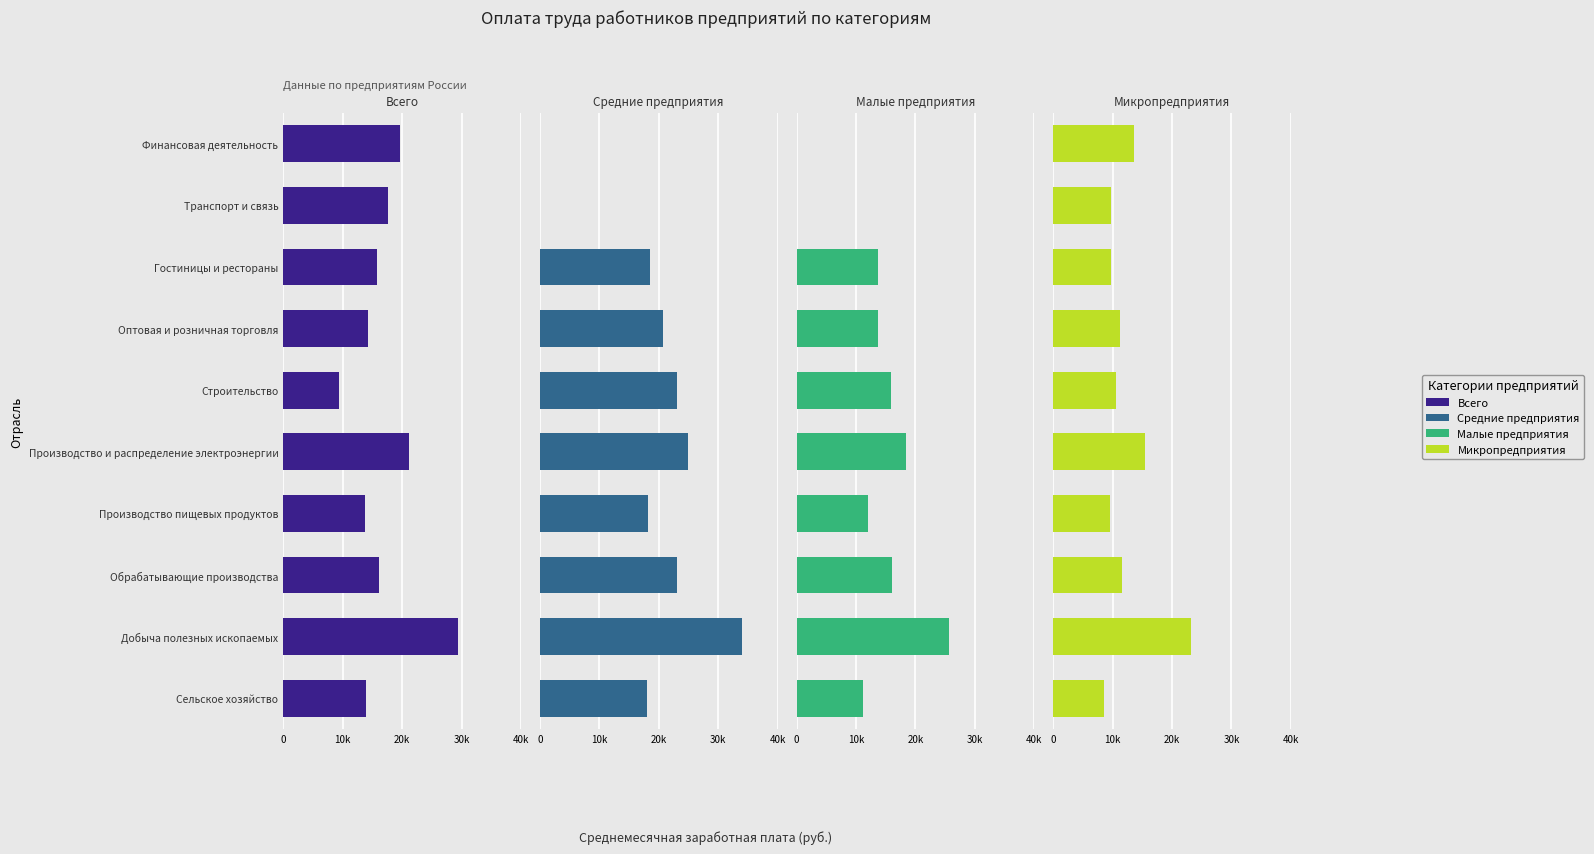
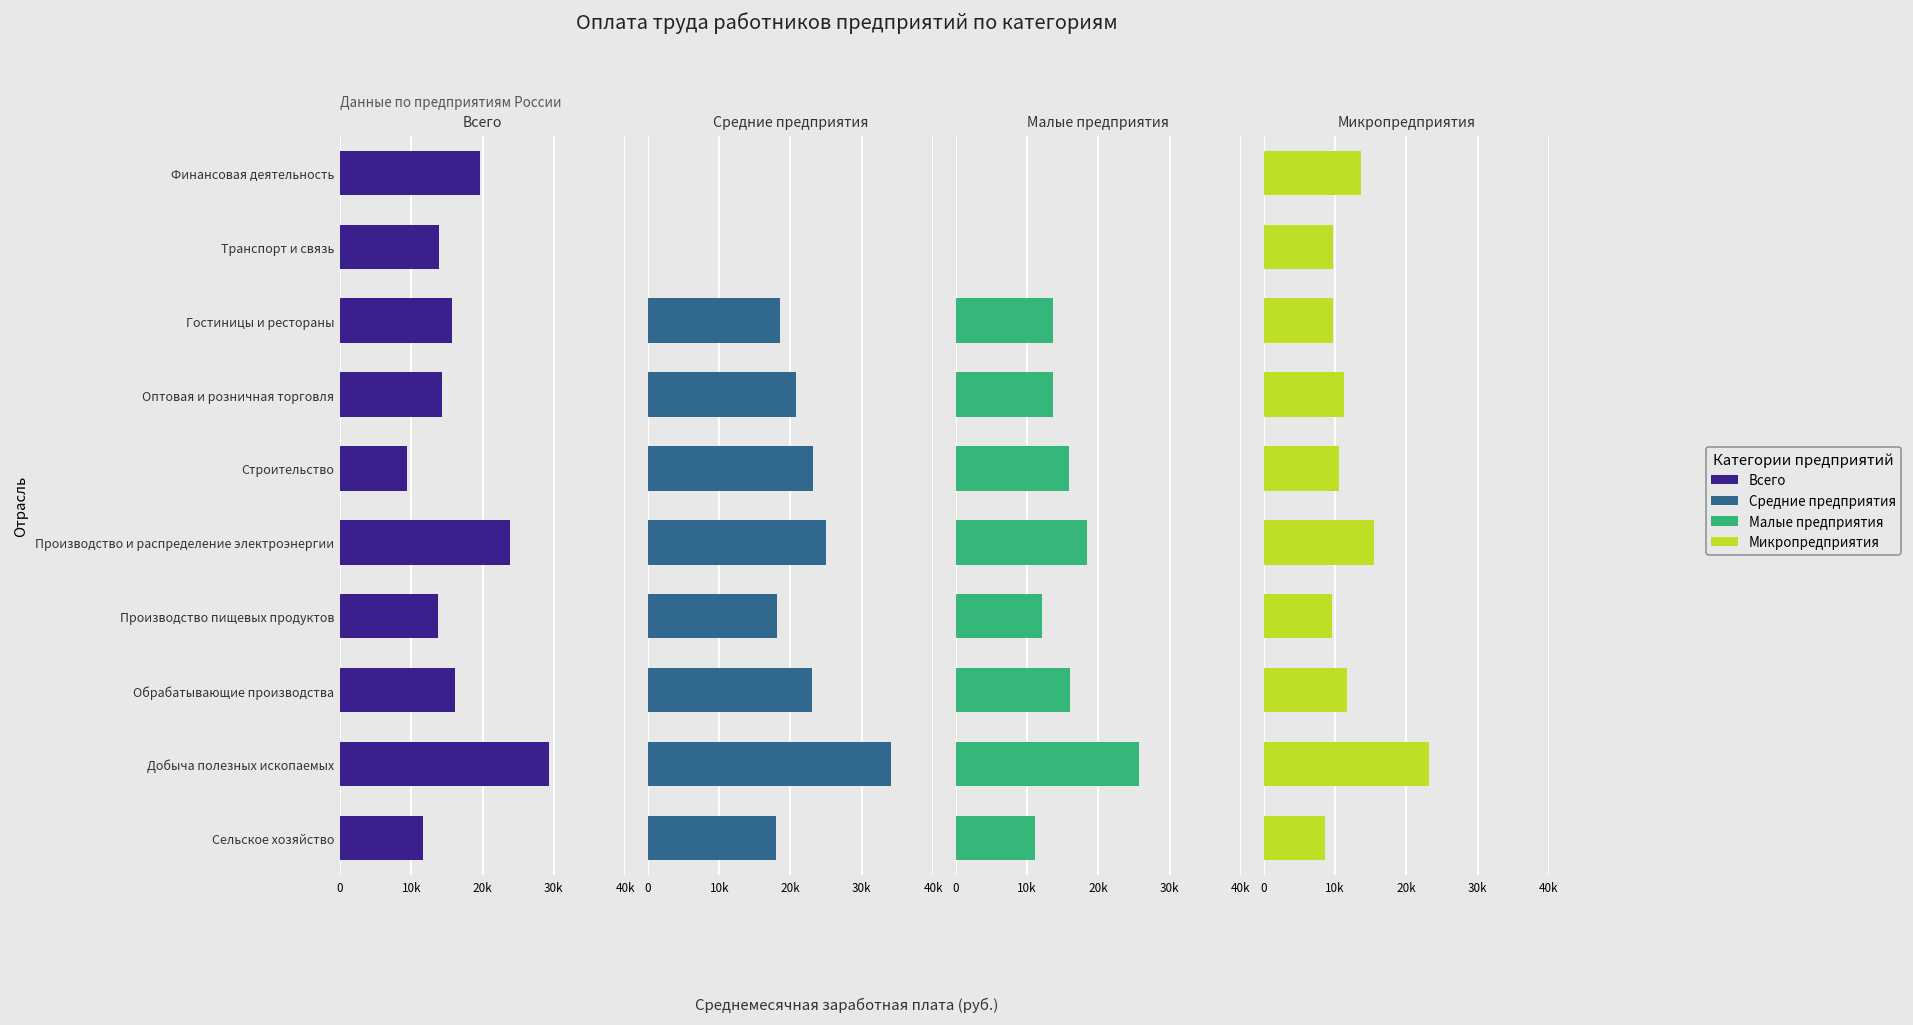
  {
    "Всего": {
      "Финансовая деятельность": 20000,
-     "Транспорт и связь": 18000,
+     "Транспорт и связь": 14000,
      "Гостиницы и рестораны": 16000,
      "Оптовая и розничная торговля": 14000,
      "Строительство": 9000,
-     "Производство и распределение электроэнергии": 21000,
+     "Производство и распределение электроэнергии": 24000,
      "Производство пищевых продуктов": 14000,
      "Обрабатывающие производства": 16000,
      "Добыча полезных ископаемых": 29000,
-     "Сельское хозяйство": 14000
+     "Сельское хозяйство": 12000
    }
  }
